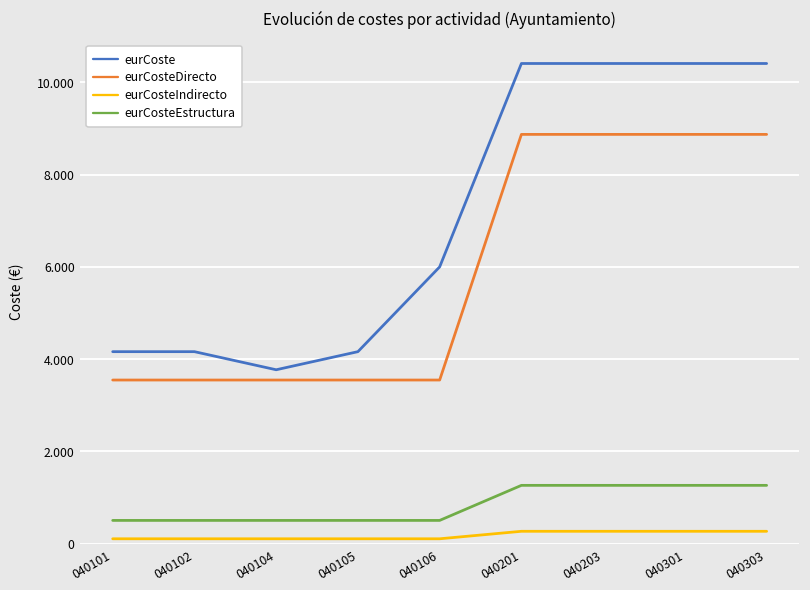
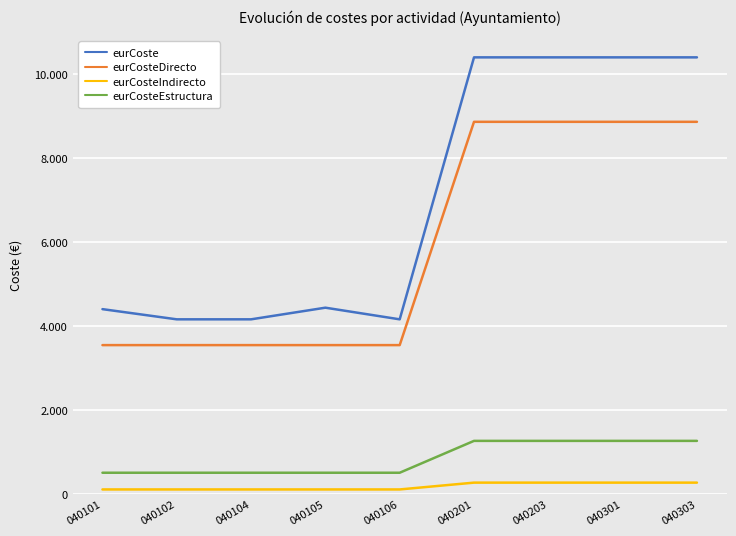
  {
    "eurCoste": {
-     "040101": 4.2,
+     "040101": 4.4,
      "040102": 4.2,
-     "040104": 3.8,
-     "040105": 4.2,
-     "040106": 6.0,
+     "040104": 4.2,
+     "040105": 4.4,
+     "040106": 4.2,
      "040201": 10.4,
      "040203": 10.4,
      "040301": 10.4,
      "040303": 10.4
    },
    "eurCosteDirecto": {
      "040101": 3.5,
      "040102": 3.5,
      "040104": 3.5,
      "040105": 3.5,
      "040106": 3.5,
      "040201": 8.9,
      "040203": 8.9,
      "040301": 8.9,
      "040303": 8.9
    },
    "eurCosteIndirecto": {
      "040101": 0.1,
      "040102": 0.1,
      "040104": 0.1,
      "040105": 0.1,
      "040106": 0.1,
      "040201": 0.3,
      "040203": 0.3,
      "040301": 0.3,
      "040303": 0.3
    },
    "eurCosteEstructura": {
      "040101": 0.5,
      "040102": 0.5,
      "040104": 0.5,
      "040105": 0.5,
      "040106": 0.5,
      "040201": 1.3,
      "040203": 1.3,
      "040301": 1.3,
      "040303": 1.3
    }
  }
